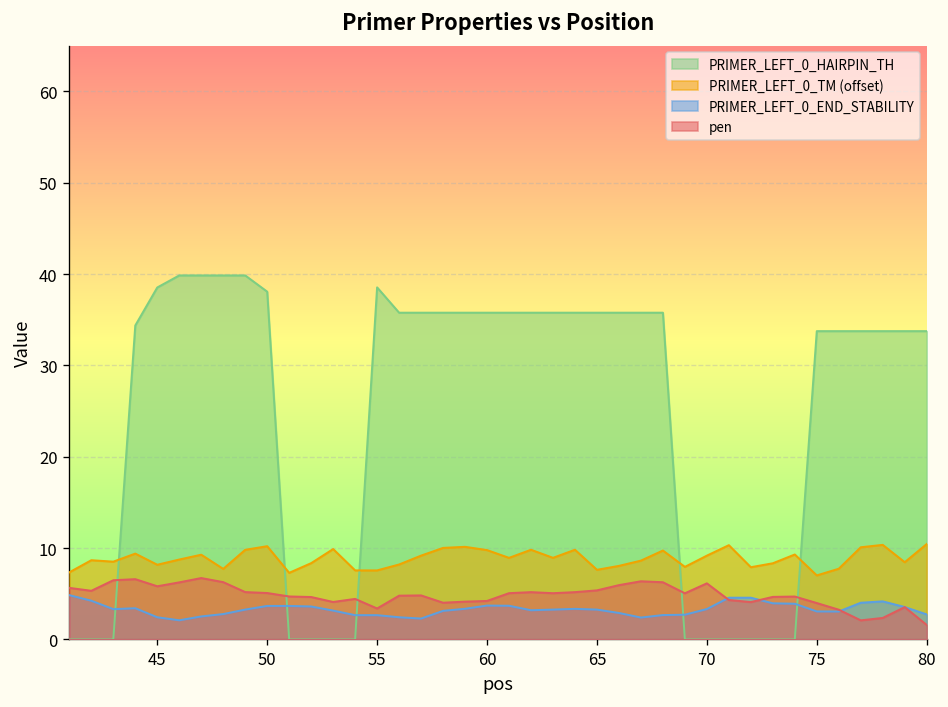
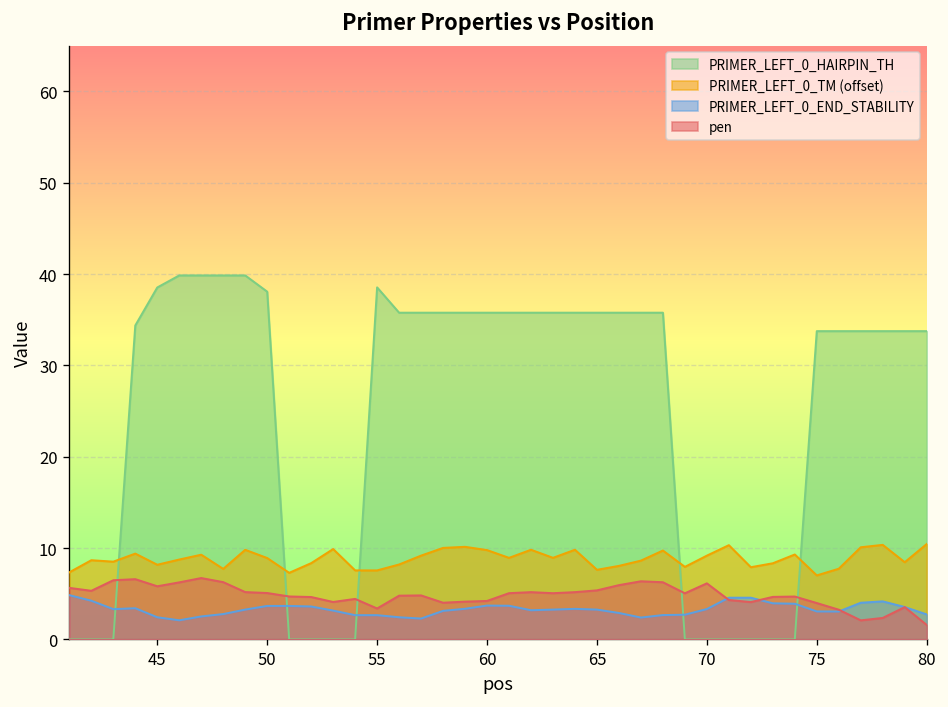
  {
    "PRIMER_LEFT_0_HAIRPIN_TH": {
      "45": 39,
      "50": 38,
      "55": 39,
      "60": 36,
      "65": 36,
      "70": 0,
      "75": 34,
      "80": 34
    },
    "PRIMER_LEFT_0_TM (offset)": {
      "45": 8,
-     "50": 10,
+     "50": 9,
      "55": 8,
      "60": 10,
      "65": 8,
      "70": 9,
      "75": 7,
      "80": 10
    },
    "PRIMER_LEFT_0_END_STABILITY": {
      "45": 2,
      "50": 4,
      "55": 3,
      "60": 4,
      "65": 3,
      "70": 3,
      "75": 3,
      "80": 3
    },
    "pen": {
      "45": 6,
      "50": 5,
      "55": 3,
      "60": 4,
      "65": 5,
      "70": 6,
      "75": 4,
      "80": 2
    }
  }
